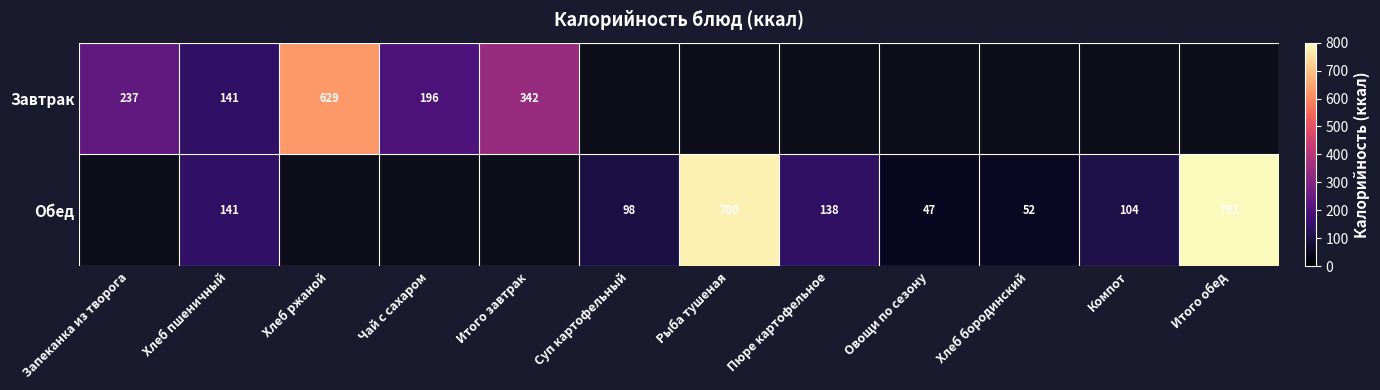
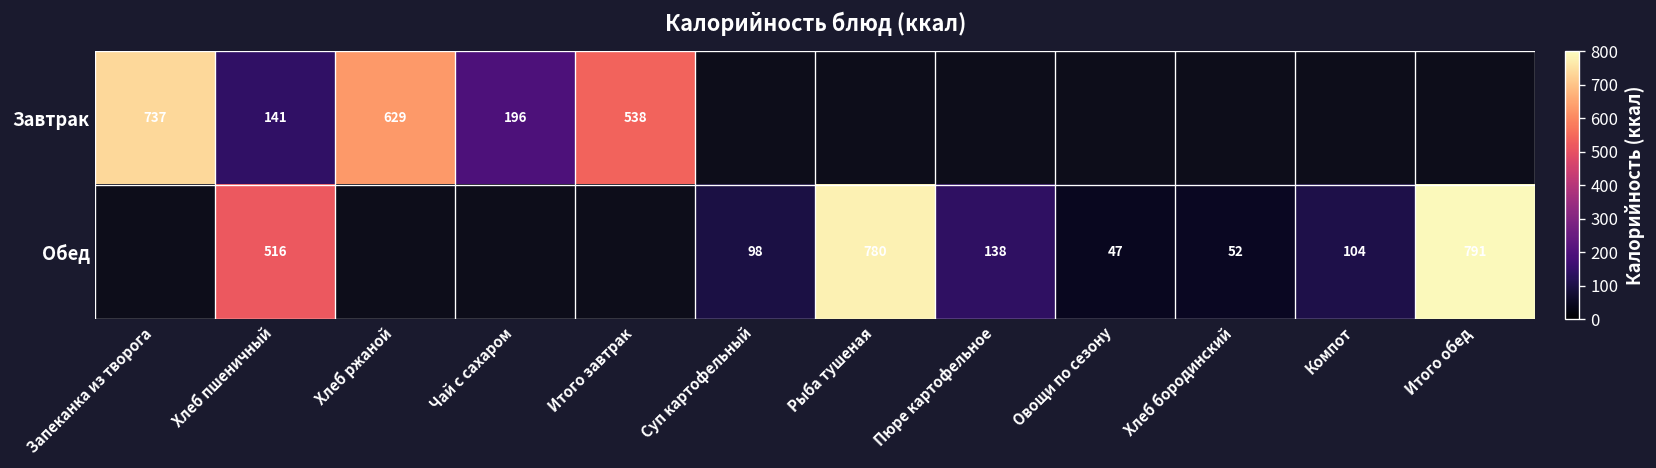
  {
    "Завтрак": {
-     "Запеканка из творога": 237,
+     "Запеканка из творога": 737,
      "Хлеб пшеничный": 141,
      "Хлеб ржаной": 629,
      "Чай с сахаром": 196,
-     "Итого завтрак": 342
+     "Итого завтрак": 538
    },
    "Обед": {
-     "Хлеб пшеничный": 141,
+     "Хлеб пшеничный": 516,
      "Суп картофельный": 98,
      "Рыба тушеная": 780,
      "Пюре картофельное": 138,
      "Овощи по сезону": 47,
      "Хлеб бородинский": 52,
      "Компот": 104,
      "Итого обед": 791
    }
  }
